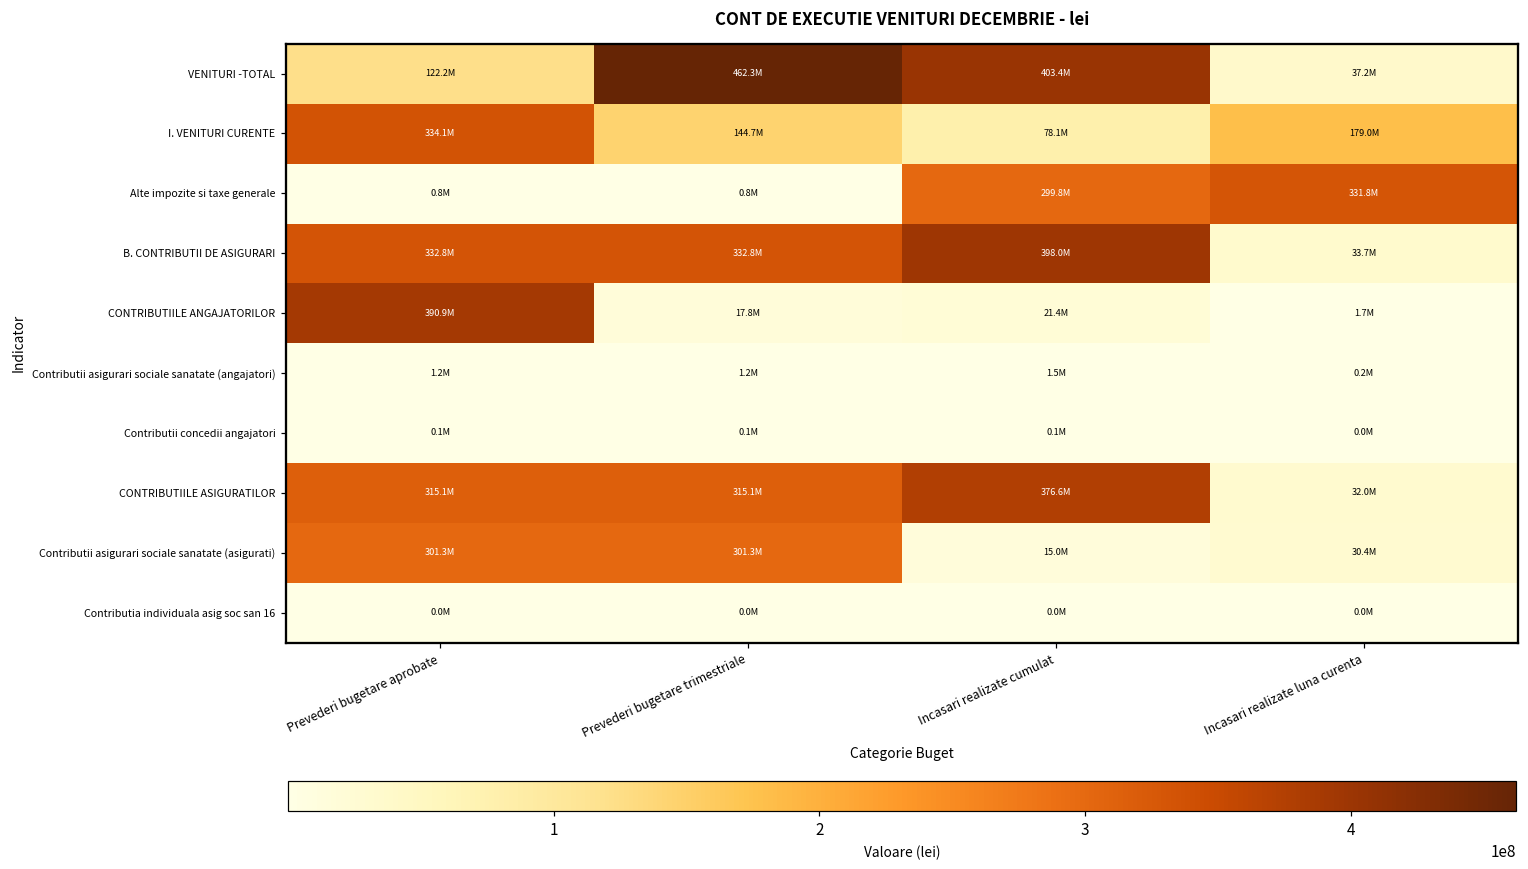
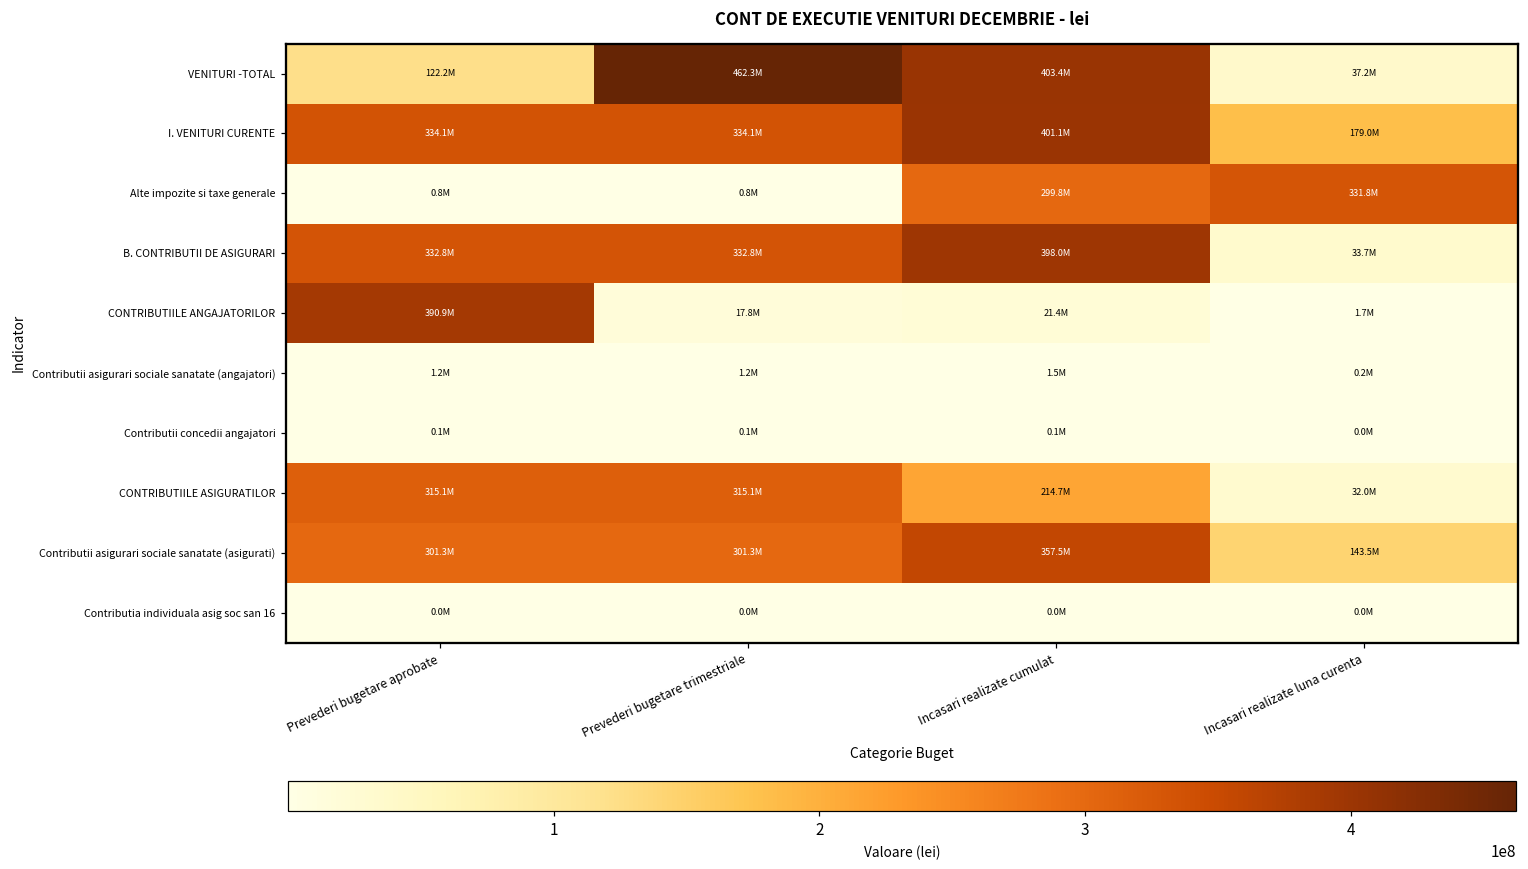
  {
    "VENITURI -TOTAL": {
      "Prevederi bugetare aprobate": "122.2M",
      "Prevederi bugetare trimestriale": "462.3M",
      "Incasari realizate cumulat": "403.4M",
      "Incasari realizate luna curenta": "37.2M"
    },
    "I. VENITURI CURENTE": {
      "Prevederi bugetare aprobate": "334.1M",
-     "Prevederi bugetare trimestriale": "144.7M",
-     "Incasari realizate cumulat": "78.1M",
+     "Prevederi bugetare trimestriale": "334.1M",
+     "Incasari realizate cumulat": "401.1M",
      "Incasari realizate luna curenta": "179.0M"
    },
    "Alte impozite si taxe generale": {
      "Prevederi bugetare aprobate": "0.8M",
      "Prevederi bugetare trimestriale": "0.8M",
      "Incasari realizate cumulat": "299.8M",
      "Incasari realizate luna curenta": "331.8M"
    },
    "B. CONTRIBUTII DE ASIGURARI": {
      "Prevederi bugetare aprobate": "332.8M",
      "Prevederi bugetare trimestriale": "332.8M",
      "Incasari realizate cumulat": "398.0M",
      "Incasari realizate luna curenta": "33.7M"
    },
    "CONTRIBUTIILE ANGAJATORILOR": {
      "Prevederi bugetare aprobate": "390.9M",
      "Prevederi bugetare trimestriale": "17.8M",
      "Incasari realizate cumulat": "21.4M",
      "Incasari realizate luna curenta": "1.7M"
    },
    "Contributii asigurari sociale sanatate (angajatori)": {
      "Prevederi bugetare aprobate": "1.2M",
      "Prevederi bugetare trimestriale": "1.2M",
      "Incasari realizate cumulat": "1.5M",
      "Incasari realizate luna curenta": "0.2M"
    },
    "Contributii concedii angajatori": {
      "Prevederi bugetare aprobate": "0.1M",
      "Prevederi bugetare trimestriale": "0.1M",
      "Incasari realizate cumulat": "0.1M",
      "Incasari realizate luna curenta": "0.0M"
    },
    "CONTRIBUTIILE ASIGURATILOR": {
      "Prevederi bugetare aprobate": "315.1M",
      "Prevederi bugetare trimestriale": "315.1M",
-     "Incasari realizate cumulat": "376.6M",
+     "Incasari realizate cumulat": "214.7M",
      "Incasari realizate luna curenta": "32.0M"
    },
    "Contributii asigurari sociale sanatate (asigurati)": {
      "Prevederi bugetare aprobate": "301.3M",
      "Prevederi bugetare trimestriale": "301.3M",
-     "Incasari realizate cumulat": "15.0M",
-     "Incasari realizate luna curenta": "30.4M"
+     "Incasari realizate cumulat": "357.5M",
+     "Incasari realizate luna curenta": "143.5M"
    },
    "Contributia individuala asig soc san 16": {
      "Prevederi bugetare aprobate": "0.0M",
      "Prevederi bugetare trimestriale": "0.0M",
      "Incasari realizate cumulat": "0.0M",
      "Incasari realizate luna curenta": "0.0M"
    }
  }
